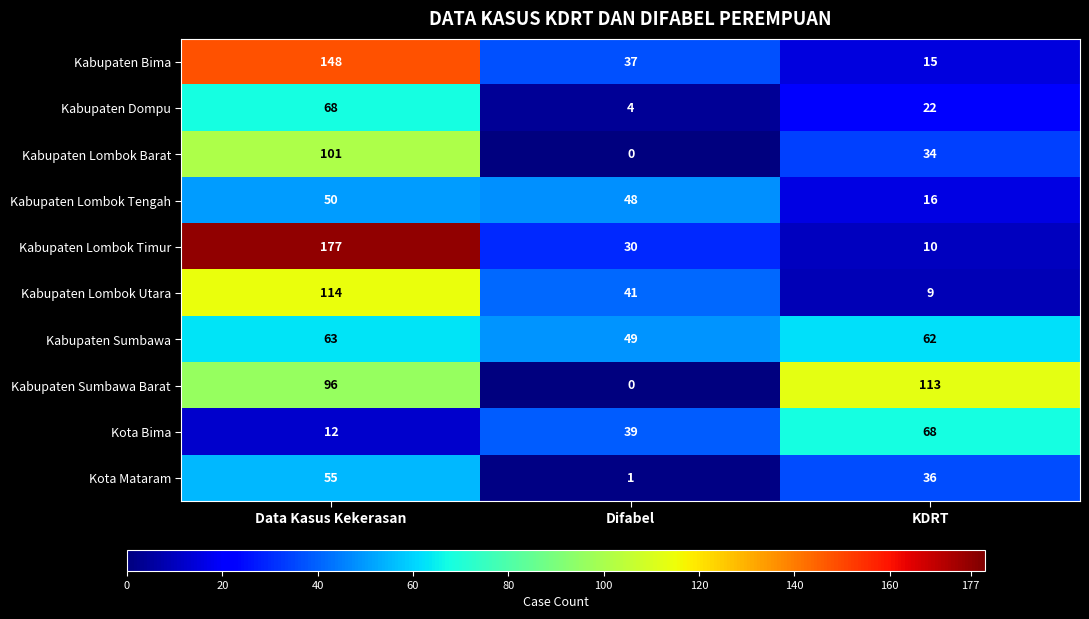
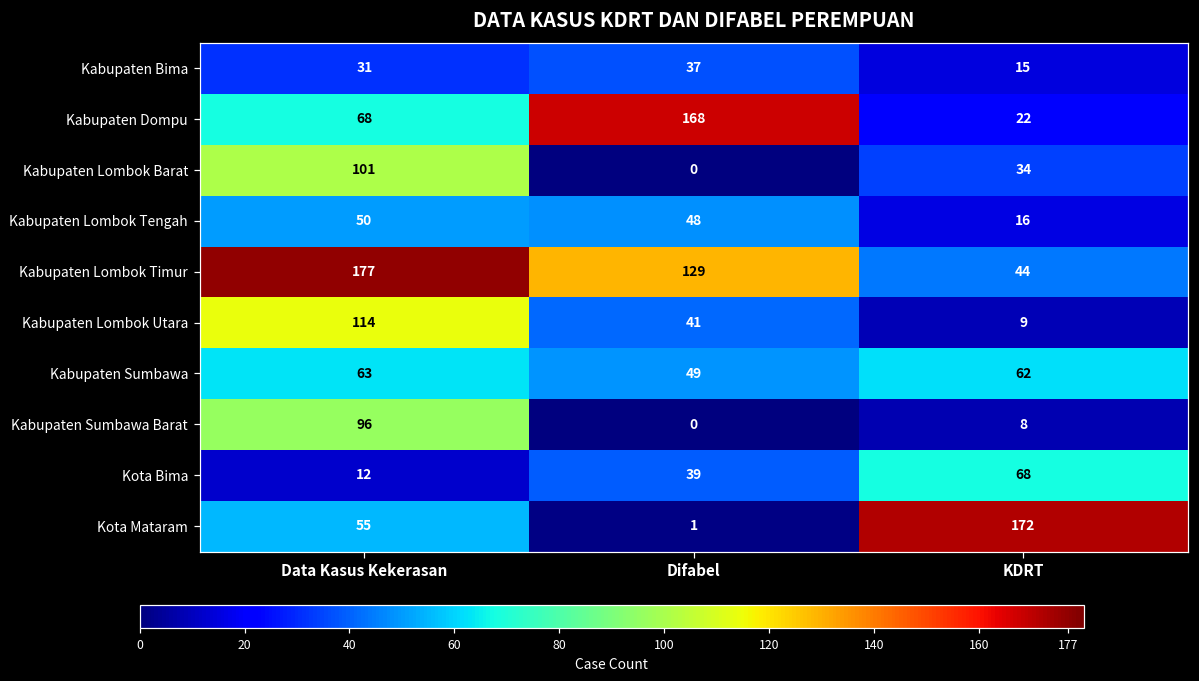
  {
    "Kabupaten Bima": {
-     "Data Kasus Kekerasan": 148,
+     "Data Kasus Kekerasan": 31,
      "Difabel": 37,
      "KDRT": 15
    },
    "Kabupaten Dompu": {
      "Data Kasus Kekerasan": 68,
-     "Difabel": 4,
+     "Difabel": 168,
      "KDRT": 22
    },
    "Kabupaten Lombok Barat": {
      "Data Kasus Kekerasan": 101,
      "Difabel": 0,
      "KDRT": 34
    },
    "Kabupaten Lombok Tengah": {
      "Data Kasus Kekerasan": 50,
      "Difabel": 48,
      "KDRT": 16
    },
    "Kabupaten Lombok Timur": {
      "Data Kasus Kekerasan": 177,
-     "Difabel": 30,
-     "KDRT": 10
+     "Difabel": 129,
+     "KDRT": 44
    },
    "Kabupaten Lombok Utara": {
      "Data Kasus Kekerasan": 114,
      "Difabel": 41,
      "KDRT": 9
    },
    "Kabupaten Sumbawa": {
      "Data Kasus Kekerasan": 63,
      "Difabel": 49,
      "KDRT": 62
    },
    "Kabupaten Sumbawa Barat": {
      "Data Kasus Kekerasan": 96,
      "Difabel": 0,
-     "KDRT": 113
+     "KDRT": 8
    },
    "Kota Bima": {
      "Data Kasus Kekerasan": 12,
      "Difabel": 39,
      "KDRT": 68
    },
    "Kota Mataram": {
      "Data Kasus Kekerasan": 55,
      "Difabel": 1,
-     "KDRT": 36
+     "KDRT": 172
    }
  }
